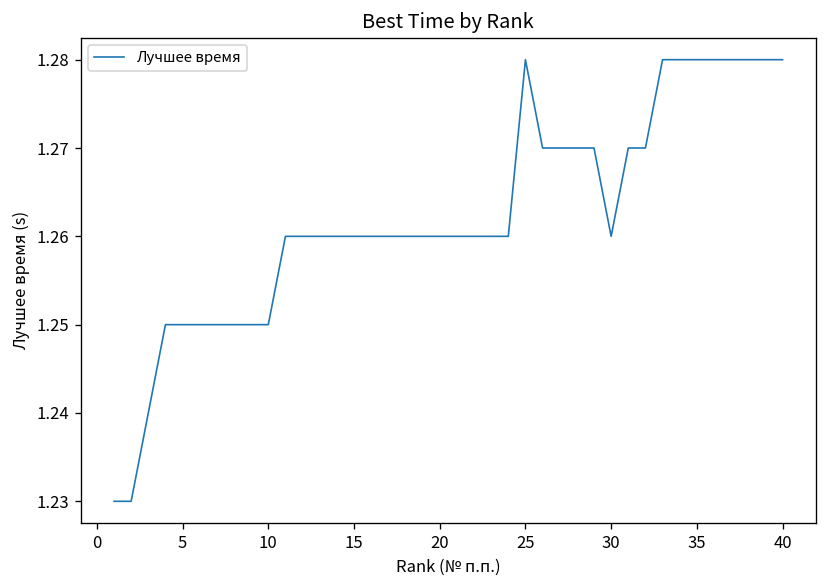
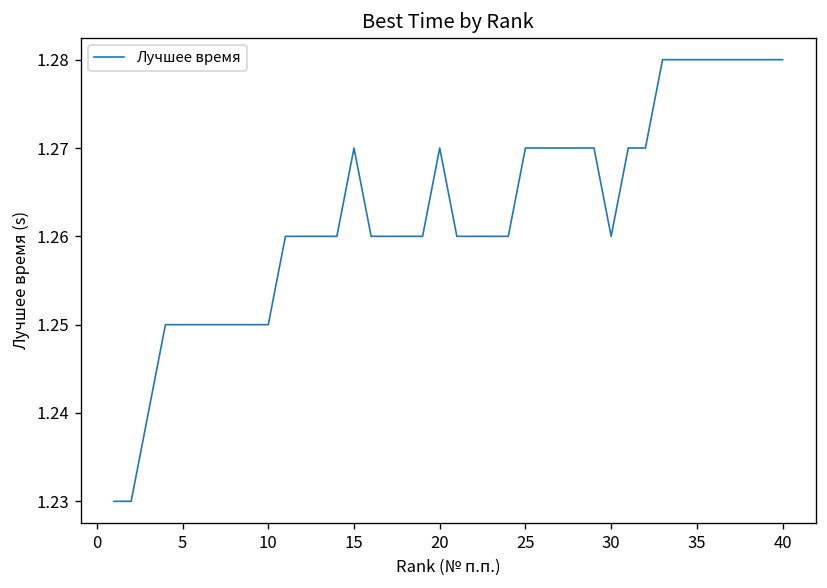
  {
    "5": 1.25,
    "10": 1.25,
-   "15": 1.26,
-   "20": 1.26,
-   "25": 1.28,
+   "15": 1.27,
+   "20": 1.27,
+   "25": 1.27,
    "30": 1.26,
    "35": 1.28,
    "40": 1.28
  }
